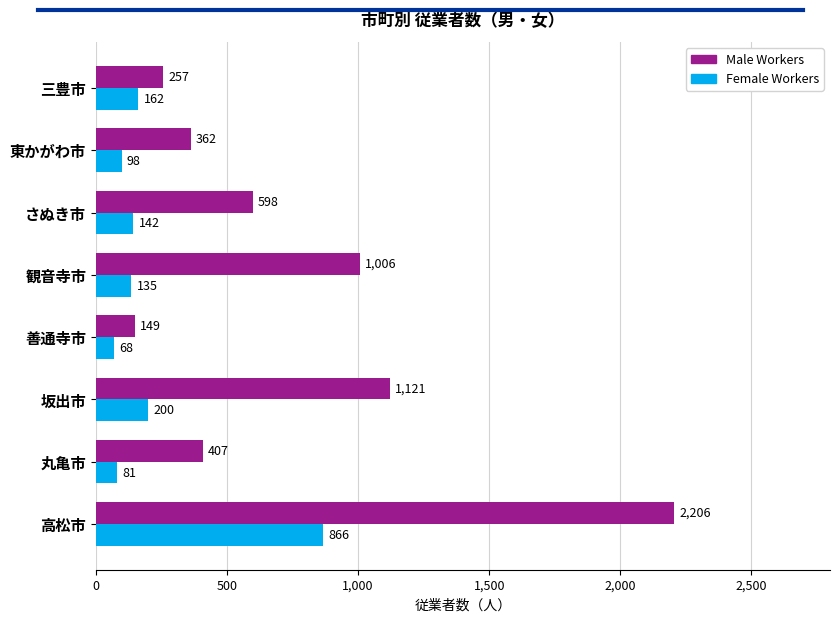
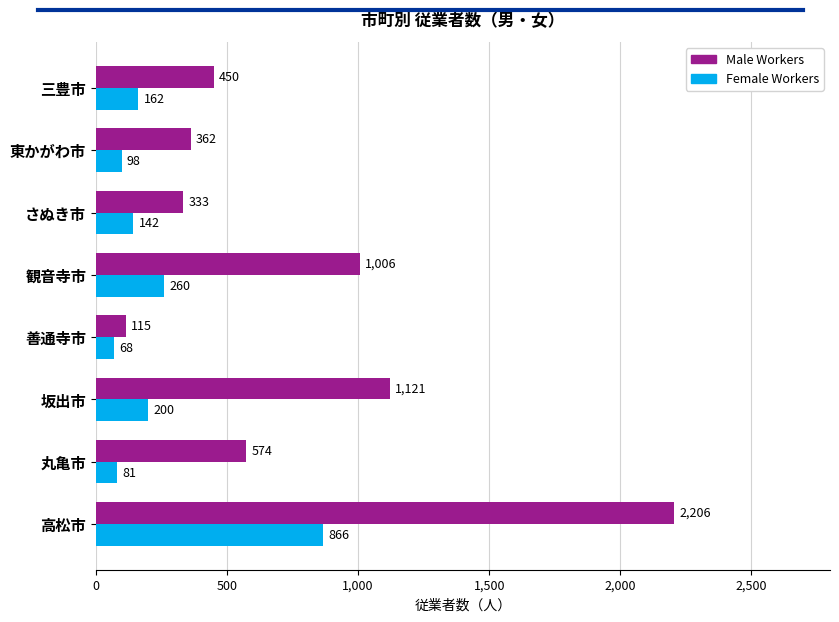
  {
    "Male Workers": {
-     "三豊市": "257",
+     "三豊市": "450",
      "東かがわ市": "362",
-     "さぬき市": "598",
+     "さぬき市": "333",
      "観音寺市": "1,006",
-     "善通寺市": "149",
+     "善通寺市": "115",
      "坂出市": "1,121",
-     "丸亀市": "407",
+     "丸亀市": "574",
      "高松市": "2,206"
    },
    "Female Workers": {
      "三豊市": "162",
      "東かがわ市": "98",
      "さぬき市": "142",
-     "観音寺市": "135",
+     "観音寺市": "260",
      "善通寺市": "68",
      "坂出市": "200",
      "丸亀市": "81",
      "高松市": "866"
    }
  }
